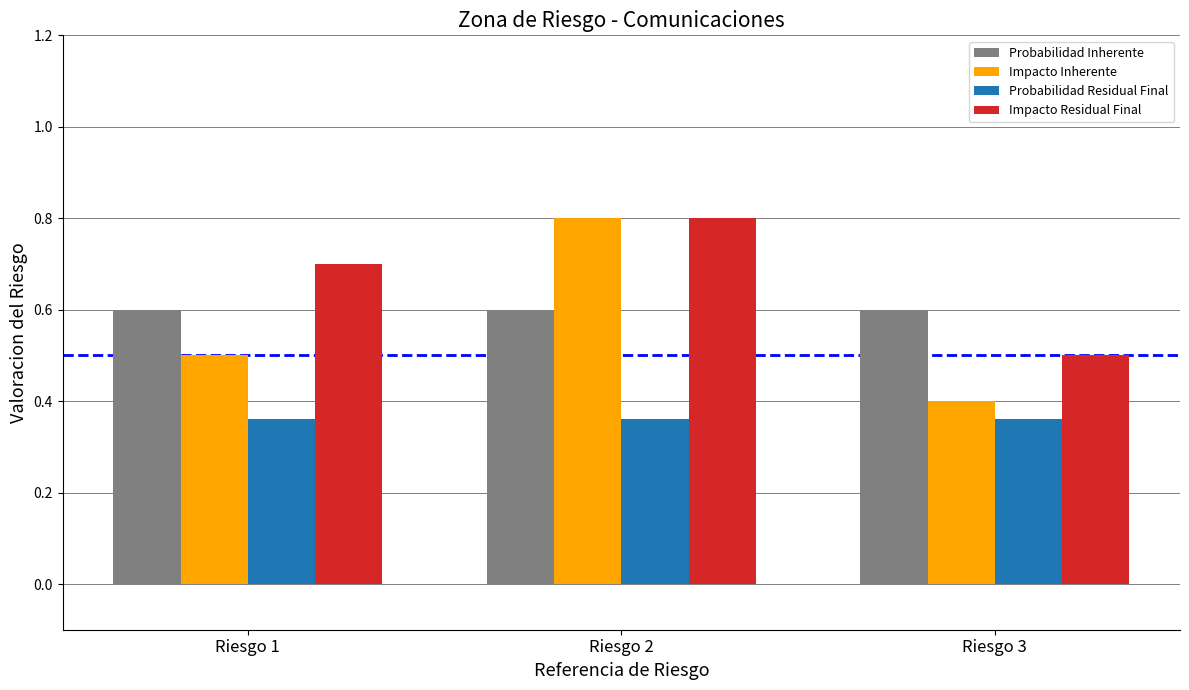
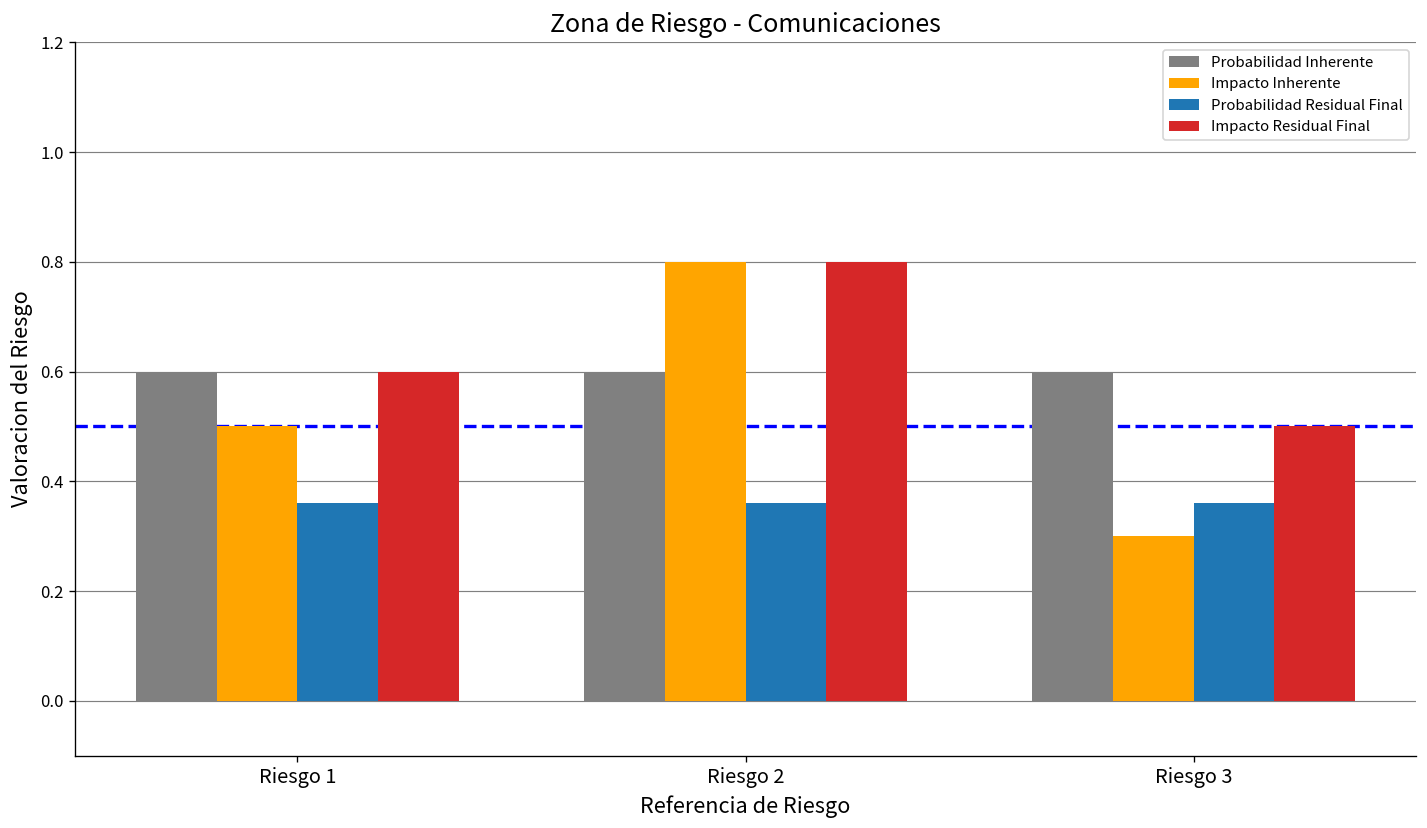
  {
    "Probabilidad Inherente": {
      "Riesgo 1": 0.6,
      "Riesgo 2": 0.6,
      "Riesgo 3": 0.6
    },
    "Impacto Inherente": {
      "Riesgo 1": 0.5,
      "Riesgo 2": 0.8,
-     "Riesgo 3": 0.4
+     "Riesgo 3": 0.3
    },
    "Probabilidad Residual Final": {
      "Riesgo 1": 0.36,
      "Riesgo 2": 0.36,
      "Riesgo 3": 0.36
    },
    "Impacto Residual Final": {
-     "Riesgo 1": 0.7,
+     "Riesgo 1": 0.6,
      "Riesgo 2": 0.8,
      "Riesgo 3": 0.5
    }
  }
